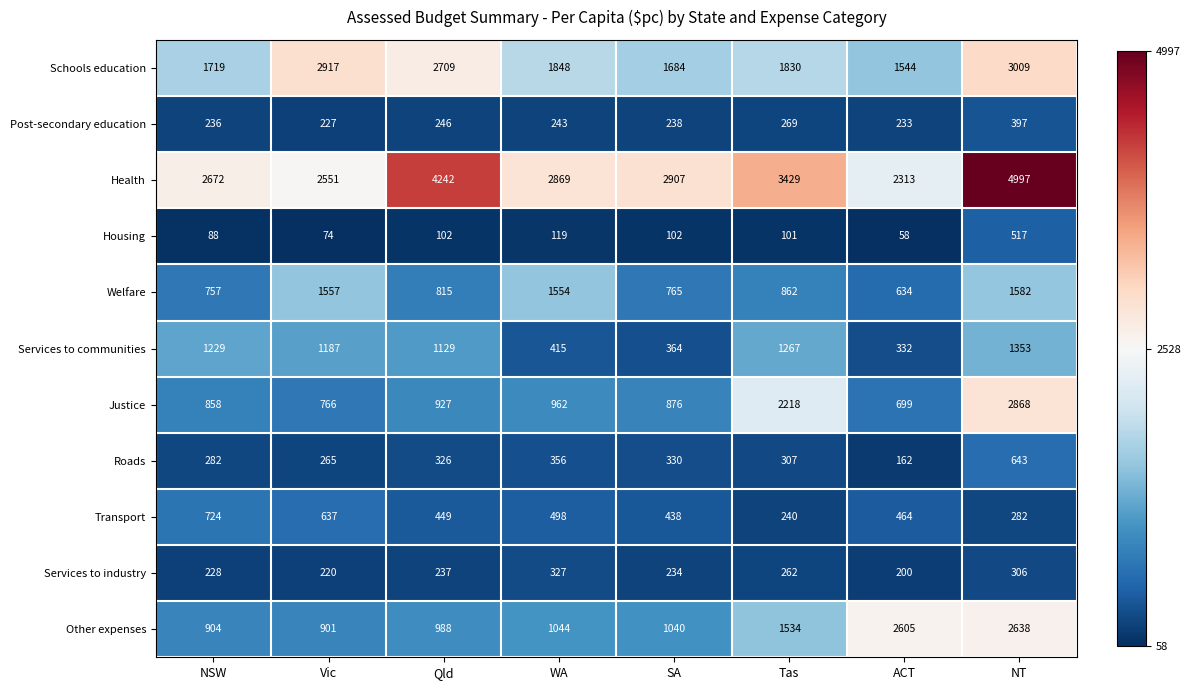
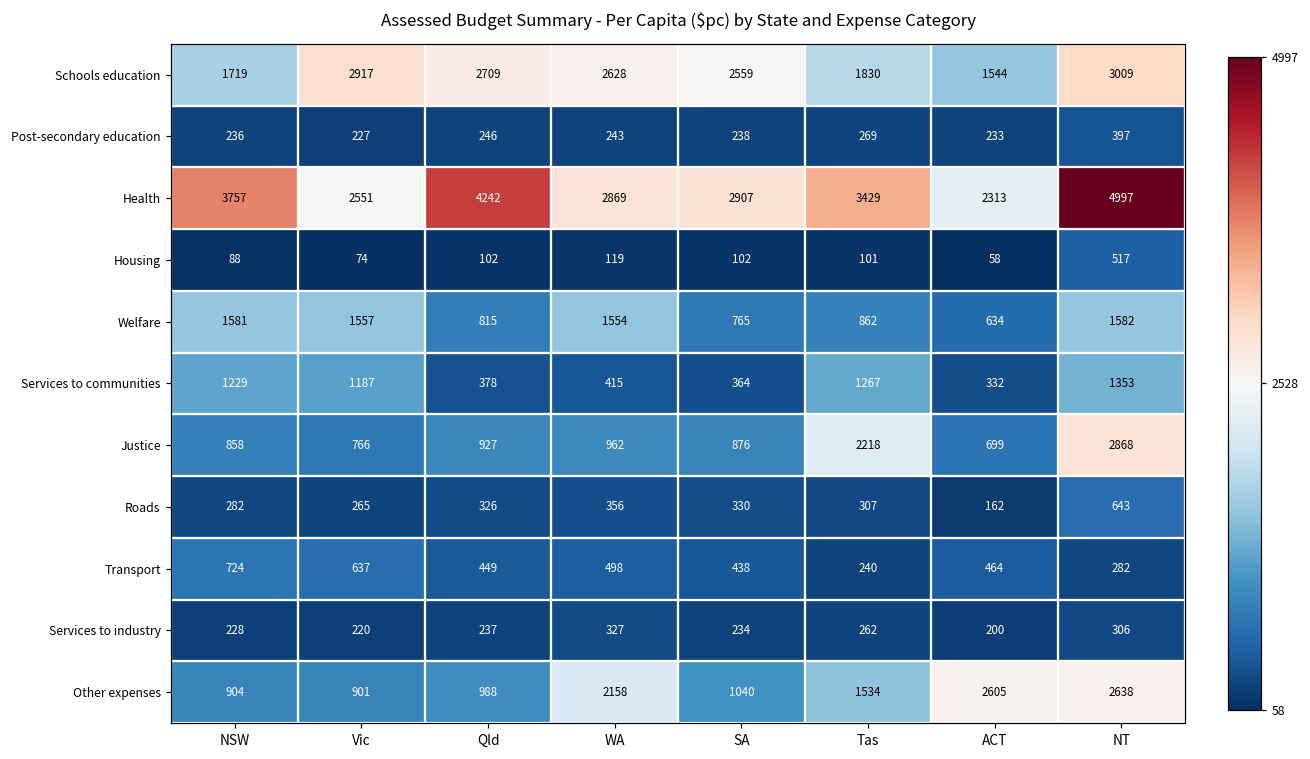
  {
    "Schools education": {
      "NSW": 1719,
      "Vic": 2917,
      "Qld": 2709,
-     "WA": 1848,
-     "SA": 1684,
+     "WA": 2628,
+     "SA": 2559,
      "Tas": 1830,
      "ACT": 1544,
      "NT": 3009
    },
    "Post-secondary education": {
      "NSW": 236,
      "Vic": 227,
      "Qld": 246,
      "WA": 243,
      "SA": 238,
      "Tas": 269,
      "ACT": 233,
      "NT": 397
    },
    "Health": {
-     "NSW": 2672,
+     "NSW": 3757,
      "Vic": 2551,
      "Qld": 4242,
      "WA": 2869,
      "SA": 2907,
      "Tas": 3429,
      "ACT": 2313,
      "NT": 4997
    },
    "Housing": {
      "NSW": 88,
      "Vic": 74,
      "Qld": 102,
      "WA": 119,
      "SA": 102,
      "Tas": 101,
      "ACT": 58,
      "NT": 517
    },
    "Welfare": {
-     "NSW": 757,
+     "NSW": 1581,
      "Vic": 1557,
      "Qld": 815,
      "WA": 1554,
      "SA": 765,
      "Tas": 862,
      "ACT": 634,
      "NT": 1582
    },
    "Services to communities": {
      "NSW": 1229,
      "Vic": 1187,
-     "Qld": 1129,
+     "Qld": 378,
      "WA": 415,
      "SA": 364,
      "Tas": 1267,
      "ACT": 332,
      "NT": 1353
    },
    "Justice": {
      "NSW": 858,
      "Vic": 766,
      "Qld": 927,
      "WA": 962,
      "SA": 876,
      "Tas": 2218,
      "ACT": 699,
      "NT": 2868
    },
    "Roads": {
      "NSW": 282,
      "Vic": 265,
      "Qld": 326,
      "WA": 356,
      "SA": 330,
      "Tas": 307,
      "ACT": 162,
      "NT": 643
    },
    "Transport": {
      "NSW": 724,
      "Vic": 637,
      "Qld": 449,
      "WA": 498,
      "SA": 438,
      "Tas": 240,
      "ACT": 464,
      "NT": 282
    },
    "Services to industry": {
      "NSW": 228,
      "Vic": 220,
      "Qld": 237,
      "WA": 327,
      "SA": 234,
      "Tas": 262,
      "ACT": 200,
      "NT": 306
    },
    "Other expenses": {
      "NSW": 904,
      "Vic": 901,
      "Qld": 988,
-     "WA": 1044,
+     "WA": 2158,
      "SA": 1040,
      "Tas": 1534,
      "ACT": 2605,
      "NT": 2638
    }
  }
